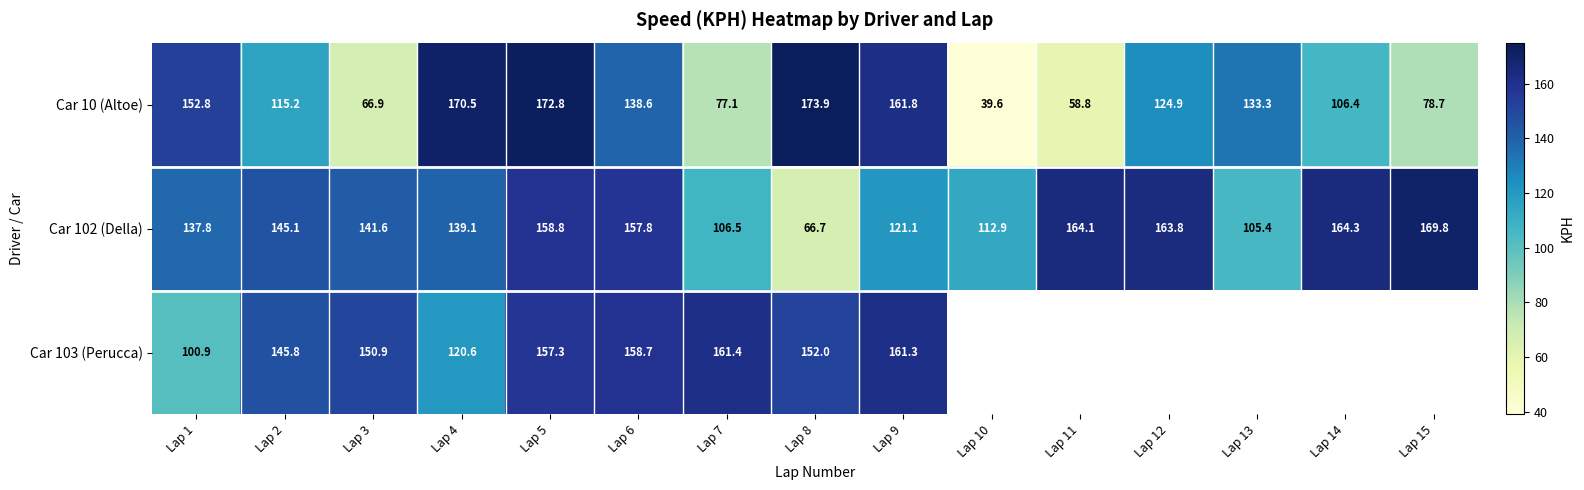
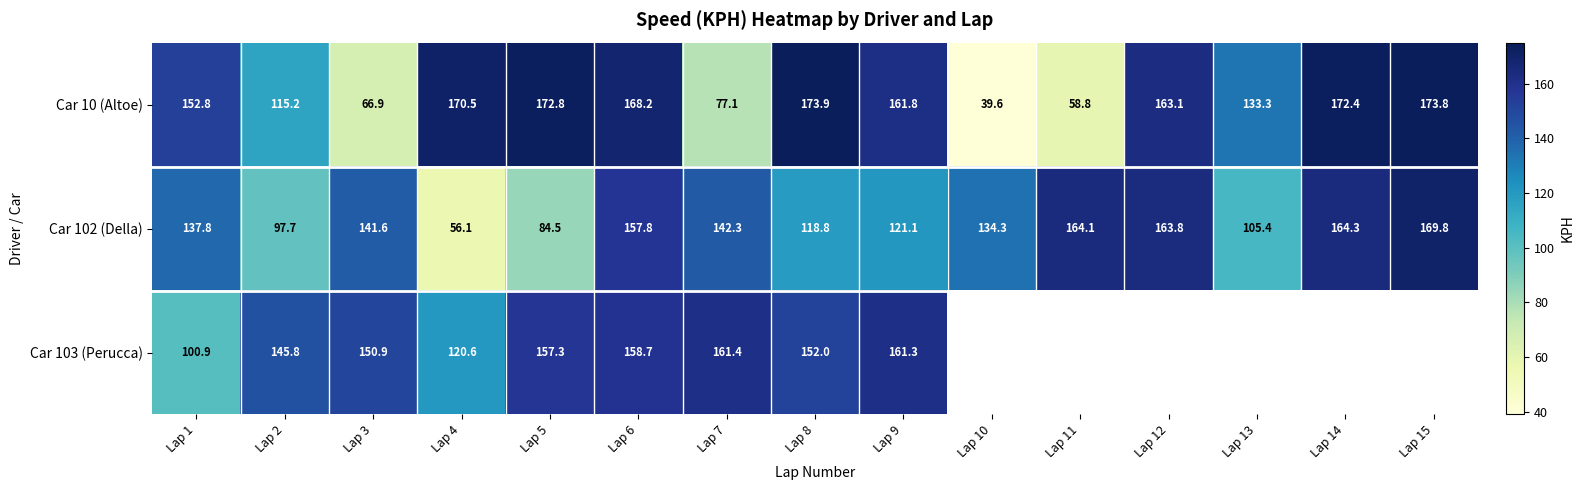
  {
    "Car 10 (Altoe)": {
      "Lap 1": 152.8,
      "Lap 2": 115.2,
      "Lap 3": 66.9,
      "Lap 4": 170.5,
      "Lap 5": 172.8,
-     "Lap 6": 138.6,
+     "Lap 6": 168.2,
      "Lap 7": 77.1,
      "Lap 8": 173.9,
      "Lap 9": 161.8,
      "Lap 10": 39.6,
      "Lap 11": 58.8,
-     "Lap 12": 124.9,
+     "Lap 12": 163.1,
      "Lap 13": 133.3,
-     "Lap 14": 106.4,
-     "Lap 15": 78.7
+     "Lap 14": 172.4,
+     "Lap 15": 173.8
    },
    "Car 102 (Della)": {
      "Lap 1": 137.8,
-     "Lap 2": 145.1,
+     "Lap 2": 97.7,
      "Lap 3": 141.6,
-     "Lap 4": 139.1,
-     "Lap 5": 158.8,
+     "Lap 4": 56.1,
+     "Lap 5": 84.5,
      "Lap 6": 157.8,
-     "Lap 7": 106.5,
-     "Lap 8": 66.7,
+     "Lap 7": 142.3,
+     "Lap 8": 118.8,
      "Lap 9": 121.1,
-     "Lap 10": 112.9,
+     "Lap 10": 134.3,
      "Lap 11": 164.1,
      "Lap 12": 163.8,
      "Lap 13": 105.4,
      "Lap 14": 164.3,
      "Lap 15": 169.8
    },
    "Car 103 (Perucca)": {
      "Lap 1": 100.9,
      "Lap 2": 145.8,
      "Lap 3": 150.9,
      "Lap 4": 120.6,
      "Lap 5": 157.3,
      "Lap 6": 158.7,
      "Lap 7": 161.4,
      "Lap 8": 152.0,
      "Lap 9": 161.3
    }
  }
